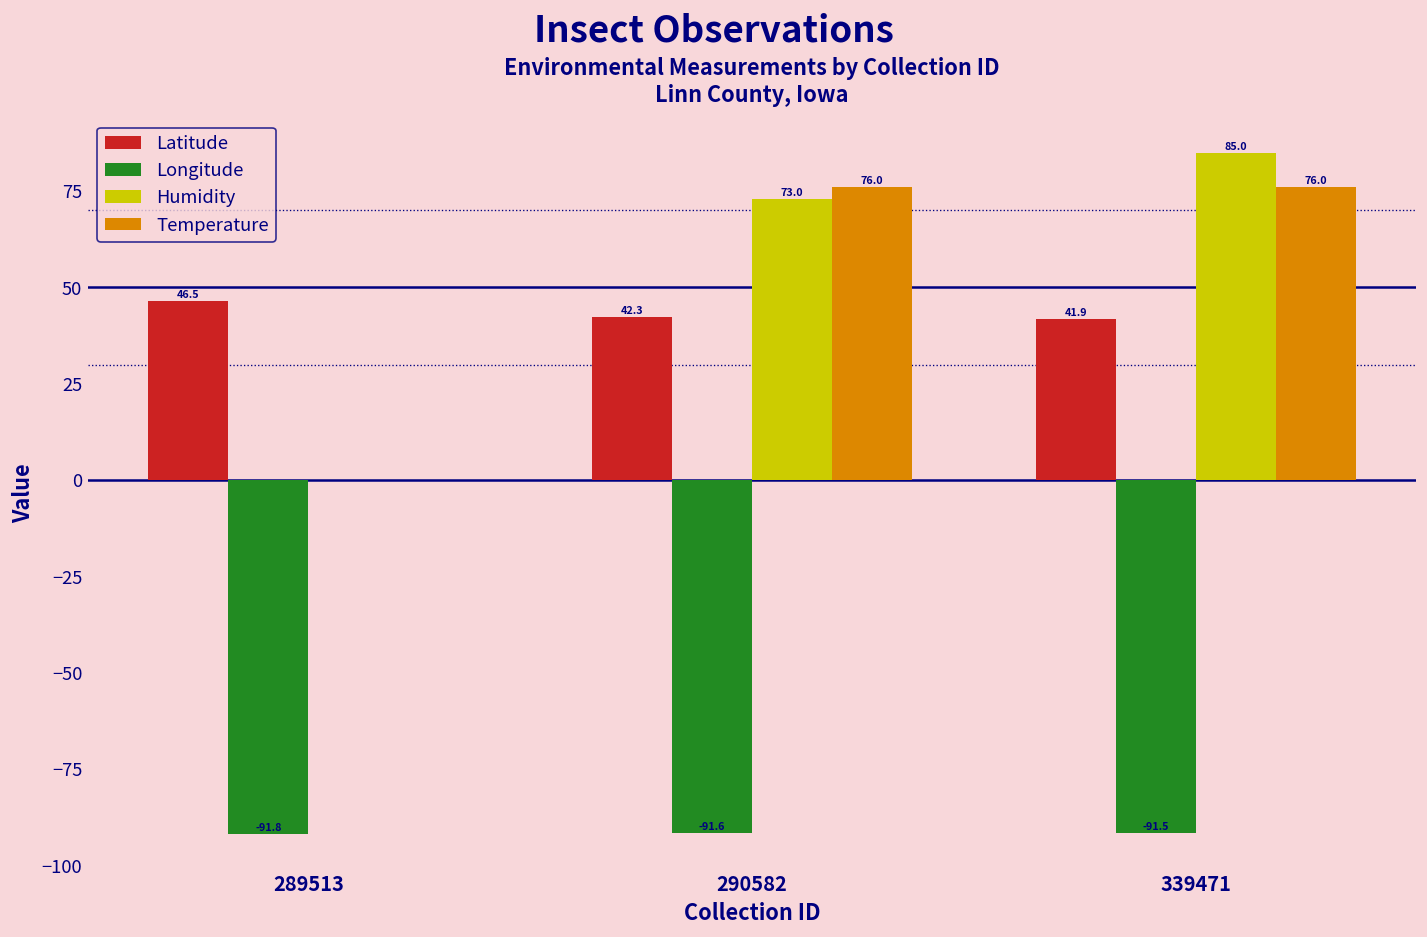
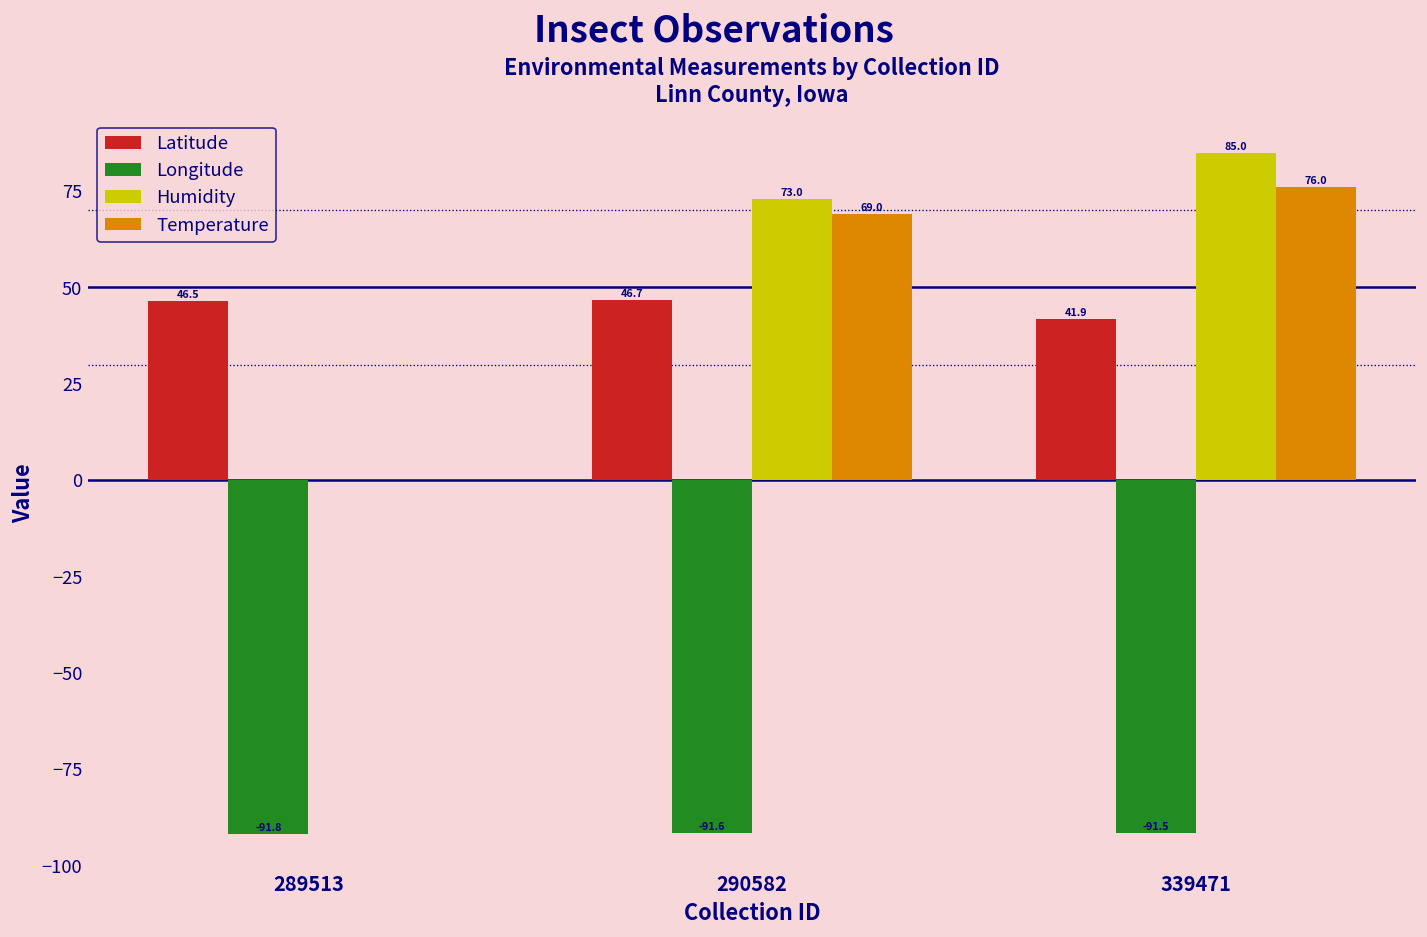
  {
    "Latitude": {
      "289513": 46.5,
-     "290582": 42.3,
+     "290582": 46.7,
      "339471": 41.9
    },
    "Longitude": {
      "289513": -91.8,
      "290582": -91.6,
      "339471": -91.5
    },
    "Humidity": {
      "290582": 73.0,
      "339471": 85.0
    },
    "Temperature": {
-     "290582": 76.0,
+     "290582": 69.0,
      "339471": 76.0
    }
  }
